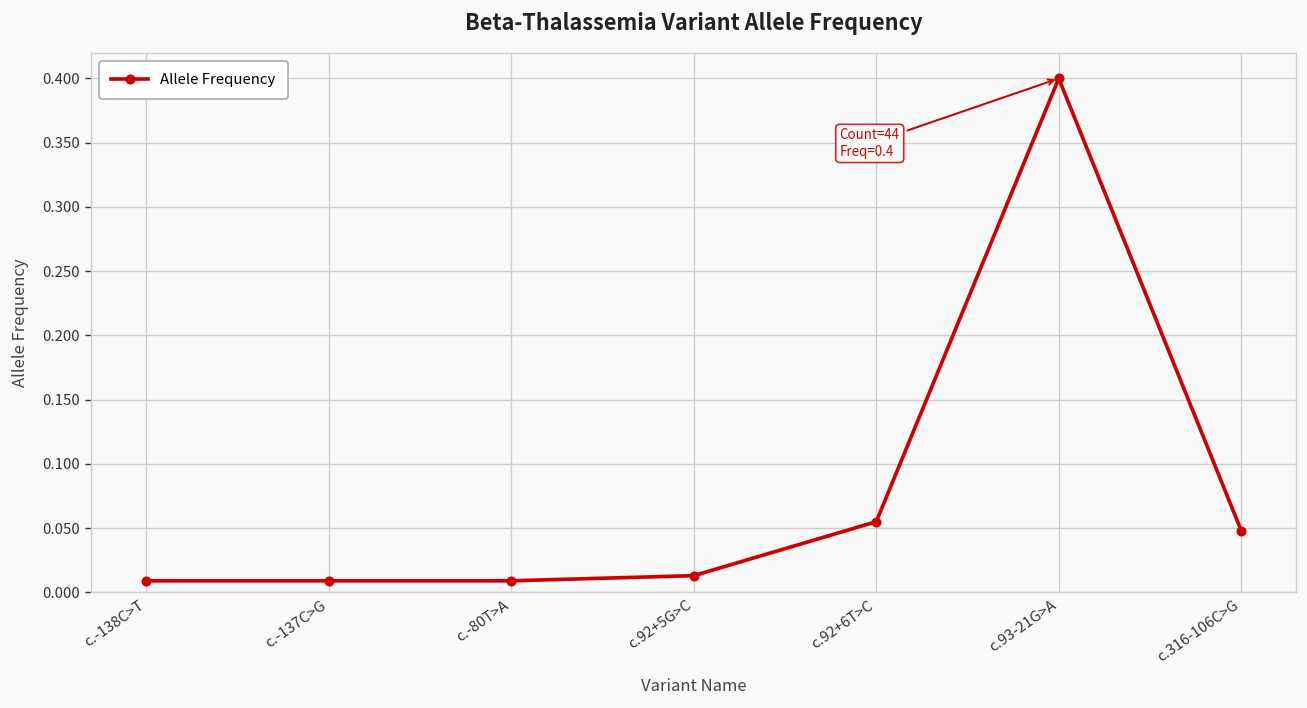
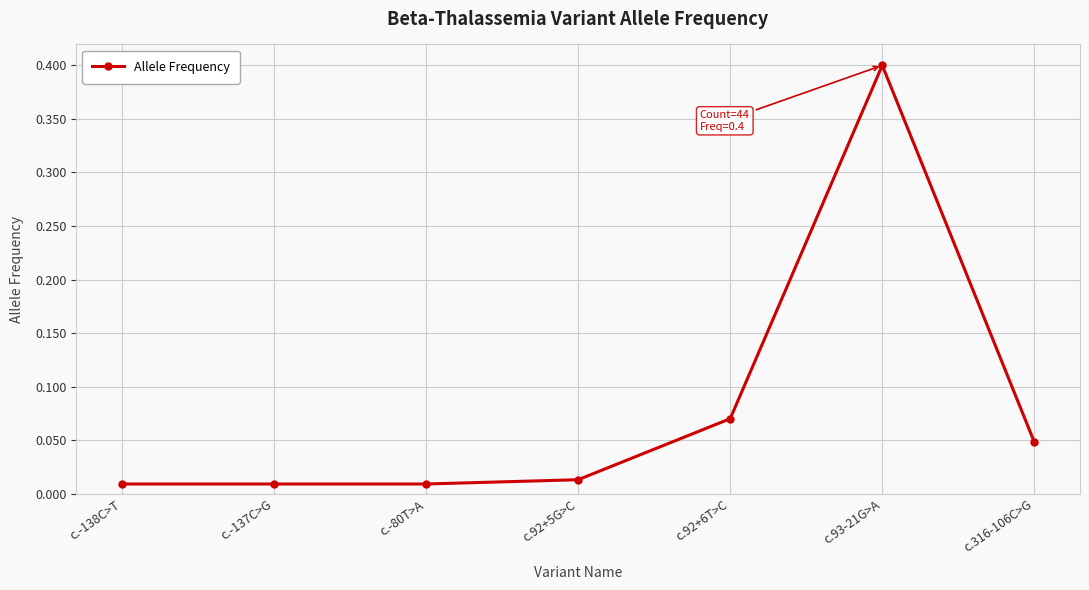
  {
    "c.-138C>T": 0.009,
    "c.-137C>G": 0.009,
    "c.-80T>A": 0.009,
    "c.92+5G>C": 0.013,
-   "c.92+6T>C": 0.055,
+   "c.92+6T>C": 0.070,
    "c.316-106C>G": 0.048
  }
